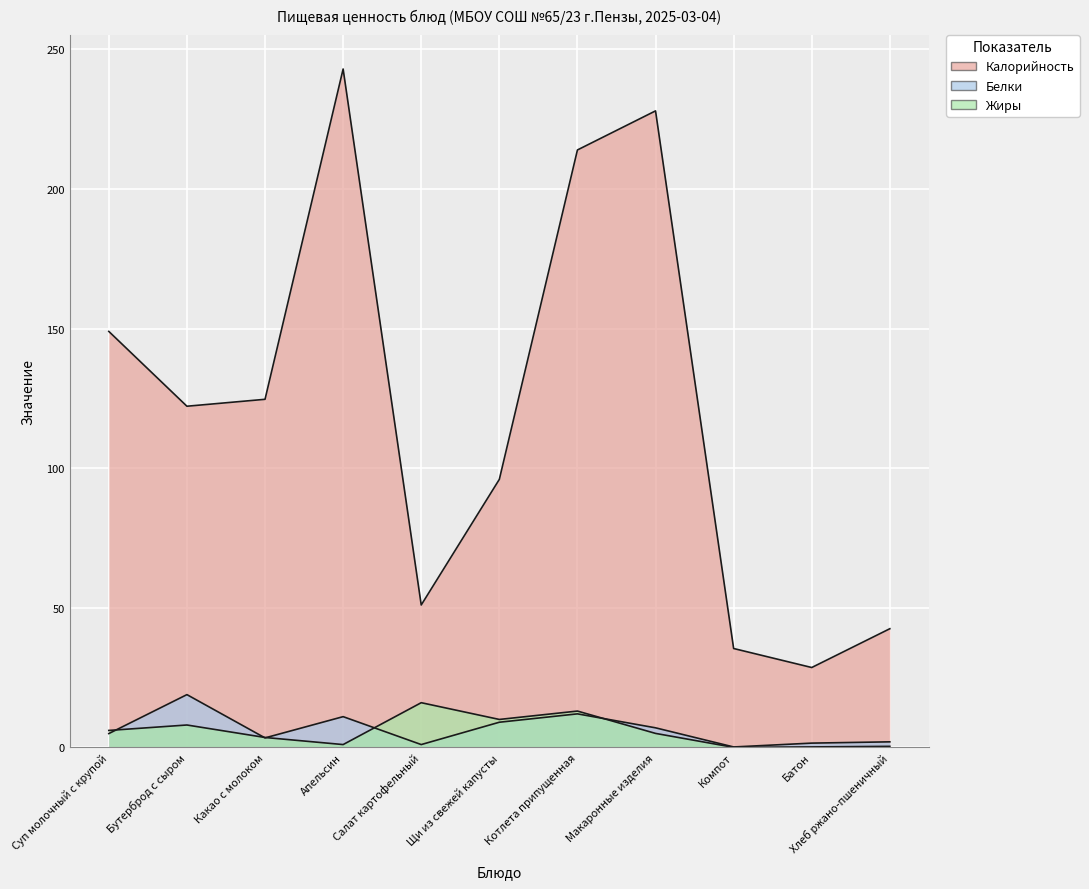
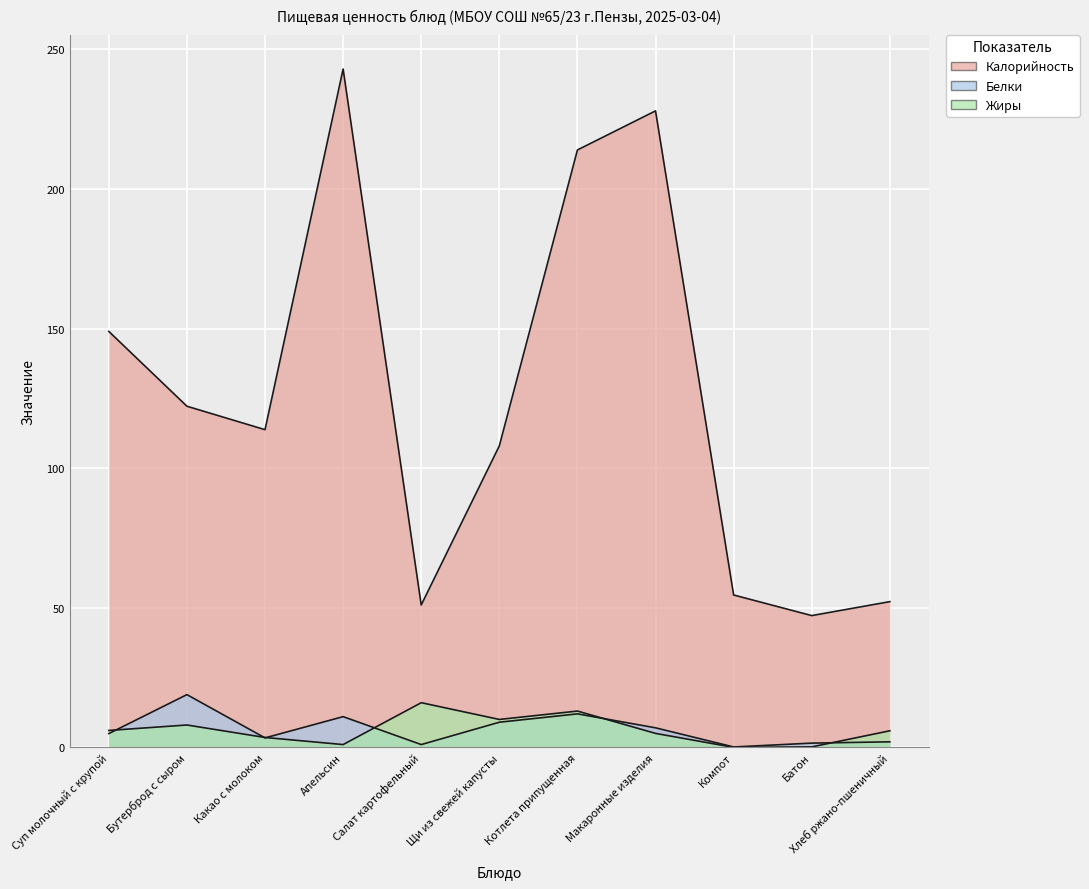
  {
    "Калорийность": {
      "Суп молочный с крупой": 149,
      "Бутерброд с сыром": 122,
-     "Какао с молоком": 125,
+     "Какао с молоком": 114,
      "Апельсин": 243,
      "Салат картофельный": 51,
-     "Щи из свежей капусты": 96,
+     "Щи из свежей капусты": 108,
      "Котлета припущенная": 214,
      "Макаронные изделия": 228,
-     "Компот": 35,
-     "Батон": 29,
-     "Хлеб ржано-пшеничный": 43
+     "Компот": 55,
+     "Батон": 47,
+     "Хлеб ржано-пшеничный": 52
    },
    "Белки": {
      "Суп молочный с крупой": 5,
      "Бутерброд с сыром": 19,
      "Апельсин": 11,
      "Салат картофельный": 1,
      "Щи из свежей капусты": 9,
      "Котлета припущенная": 12,
      "Макаронные изделия": 7,
      "Батон": 2,
      "Хлеб ржано-пшеничный": 2
    },
    "Жиры": {
      "Суп молочный с крупой": 6,
      "Бутерброд с сыром": 8,
      "Апельсин": 1,
      "Салат картофельный": 16,
      "Щи из свежей капусты": 10,
      "Котлета припущенная": 13,
      "Макаронные изделия": 5,
      "Батон": 0,
-     "Хлеб ржано-пшеничный": 0
+     "Хлеб ржано-пшеничный": 6
    }
  }
